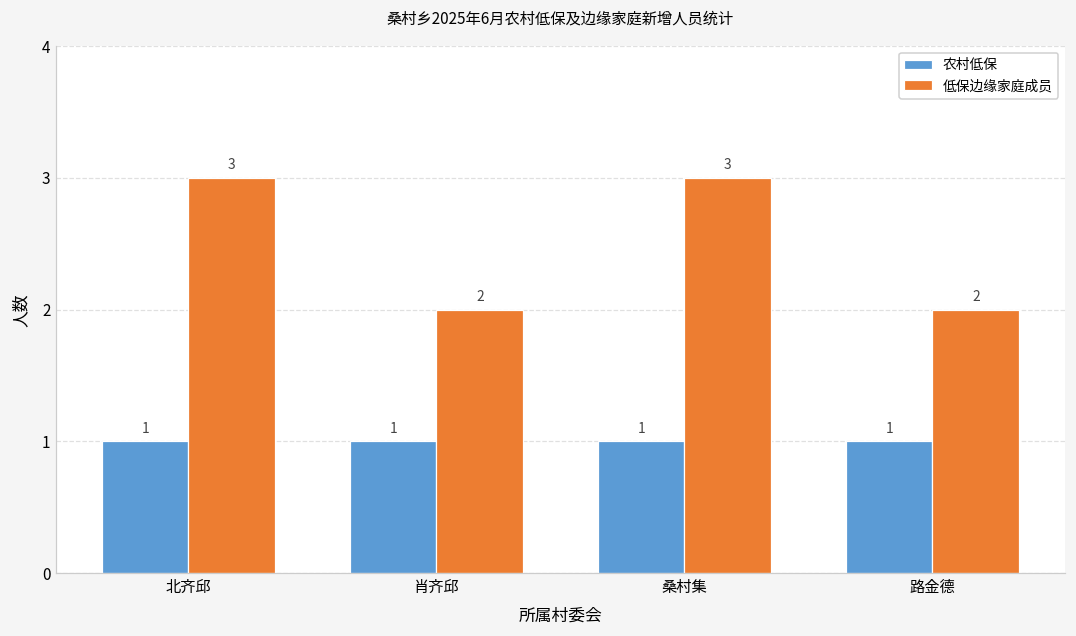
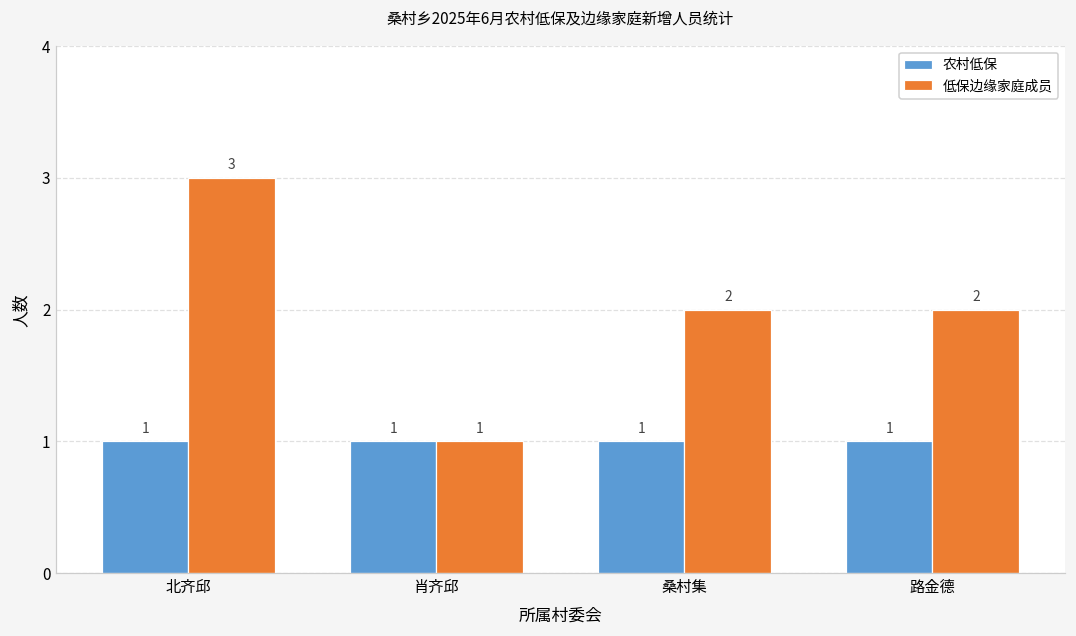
  {
    "农村低保": {
      "北齐邱": 1,
      "肖齐邱": 1,
      "桑村集": 1,
      "路金德": 1
    },
    "低保边缘家庭成员": {
      "北齐邱": 3,
-     "肖齐邱": 2,
-     "桑村集": 3,
+     "肖齐邱": 1,
+     "桑村集": 2,
      "路金德": 2
    }
  }
